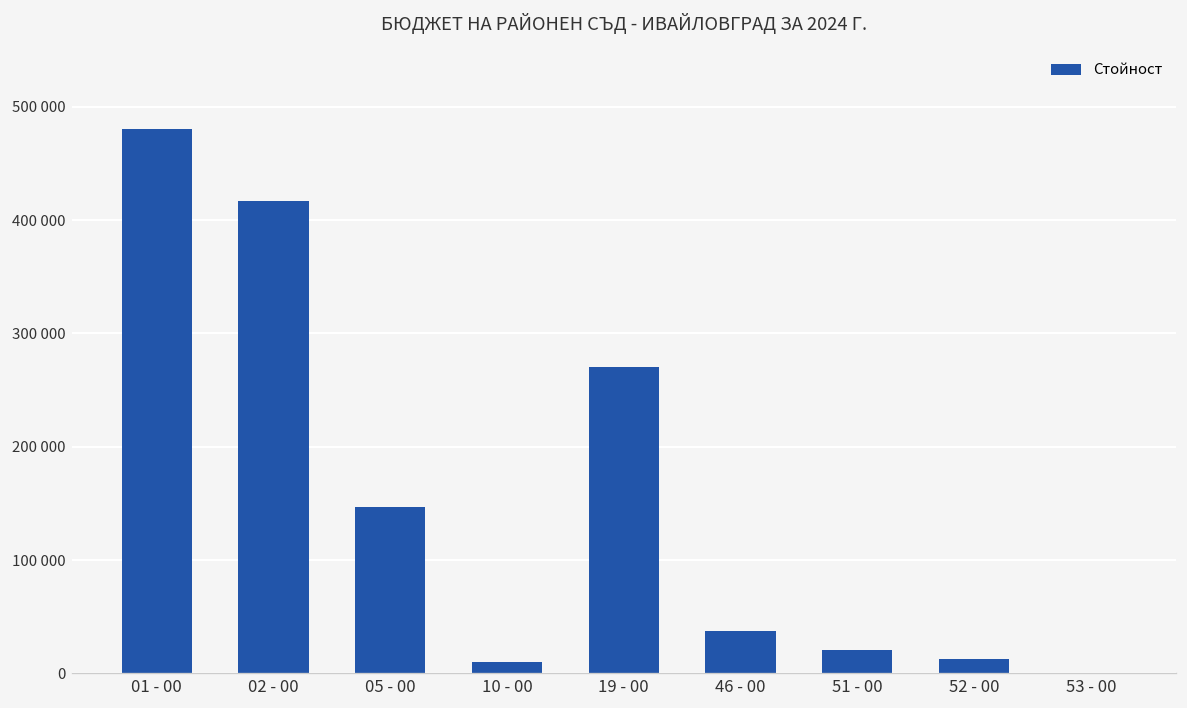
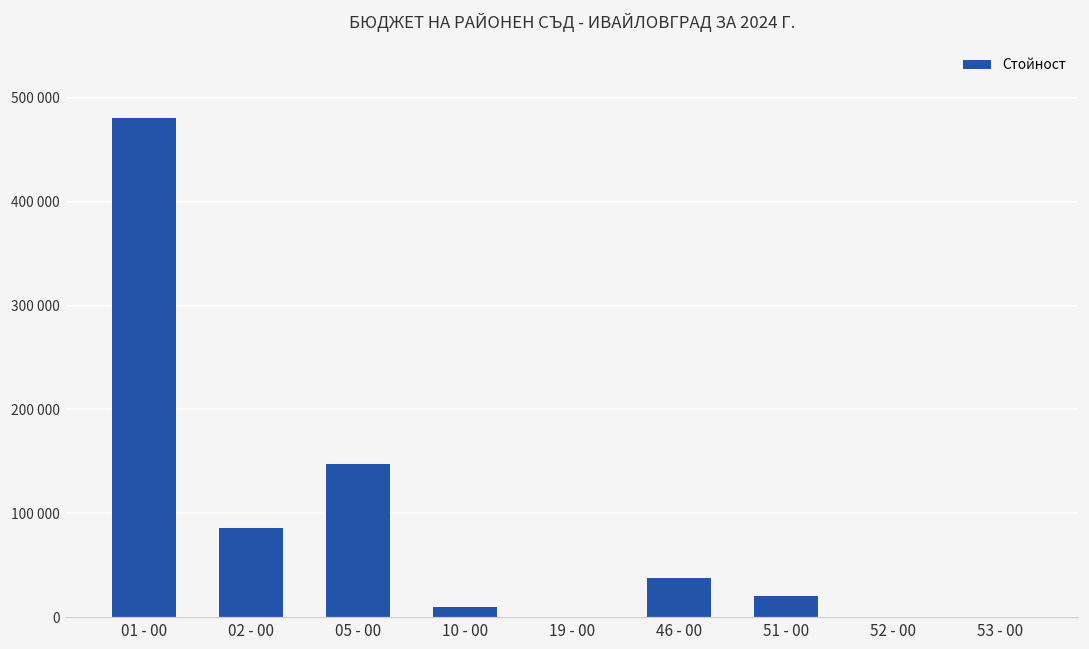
  {
    "01 - 00": 480000,
-   "02 - 00": 420000,
+   "02 - 00": 90000,
    "05 - 00": 150000,
    "10 - 00": 10000,
-   "19 - 00": 270000,
+   "19 - 00": 0,
    "46 - 00": 40000,
    "51 - 00": 20000,
-   "52 - 00": 10000,
+   "52 - 00": 0,
    "53 - 00": 0
  }
